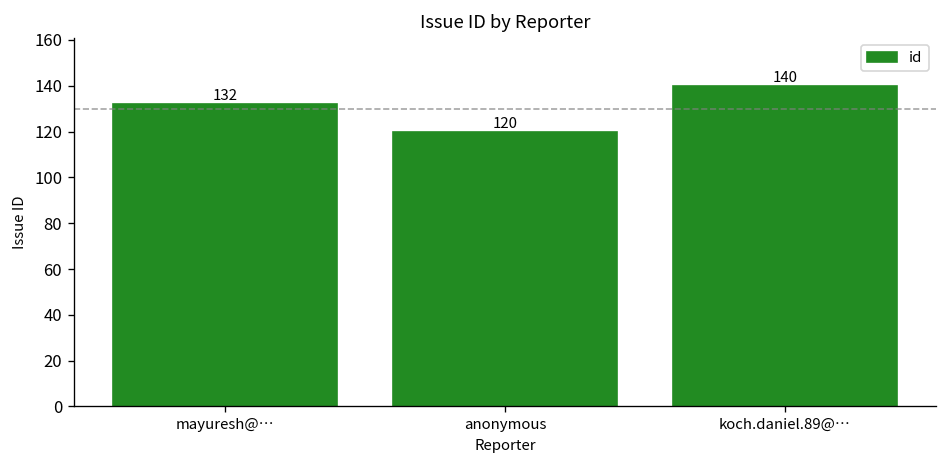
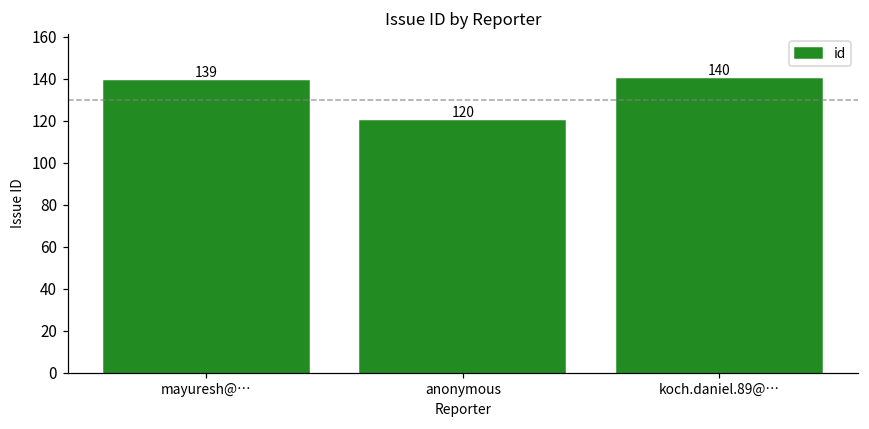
  {
-   "mayuresh@…": 132,
+   "mayuresh@…": 139,
    "anonymous": 120,
    "koch.daniel.89@…": 140
  }
